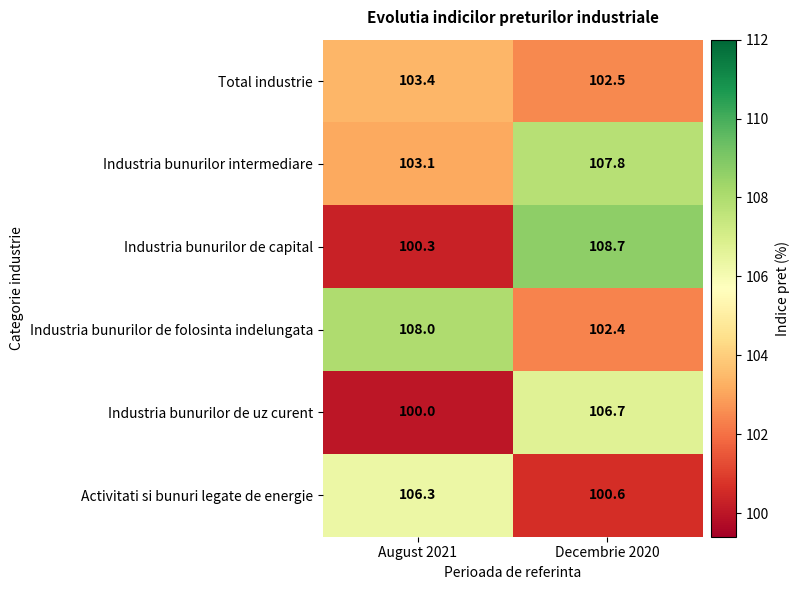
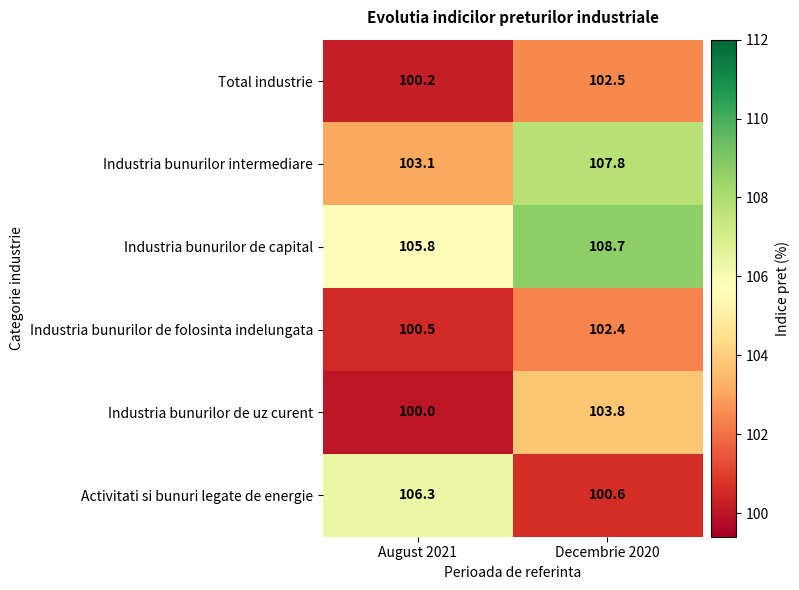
  {
    "Total industrie": {
-     "August 2021": 103.4,
+     "August 2021": 100.2,
      "Decembrie 2020": 102.5
    },
    "Industria bunurilor intermediare": {
      "August 2021": 103.1,
      "Decembrie 2020": 107.8
    },
    "Industria bunurilor de capital": {
-     "August 2021": 100.3,
+     "August 2021": 105.8,
      "Decembrie 2020": 108.7
    },
    "Industria bunurilor de folosinta indelungata": {
-     "August 2021": 108.0,
+     "August 2021": 100.5,
      "Decembrie 2020": 102.4
    },
    "Industria bunurilor de uz curent": {
      "August 2021": 100.0,
-     "Decembrie 2020": 106.7
+     "Decembrie 2020": 103.8
    },
    "Activitati si bunuri legate de energie": {
      "August 2021": 106.3,
      "Decembrie 2020": 100.6
    }
  }
